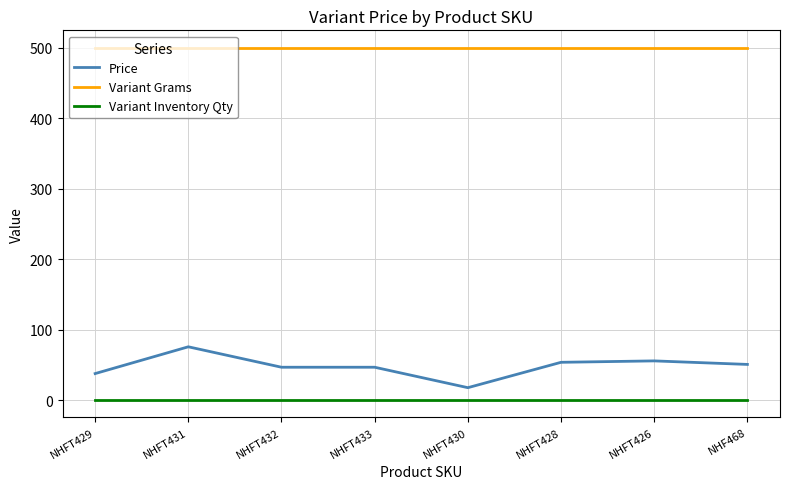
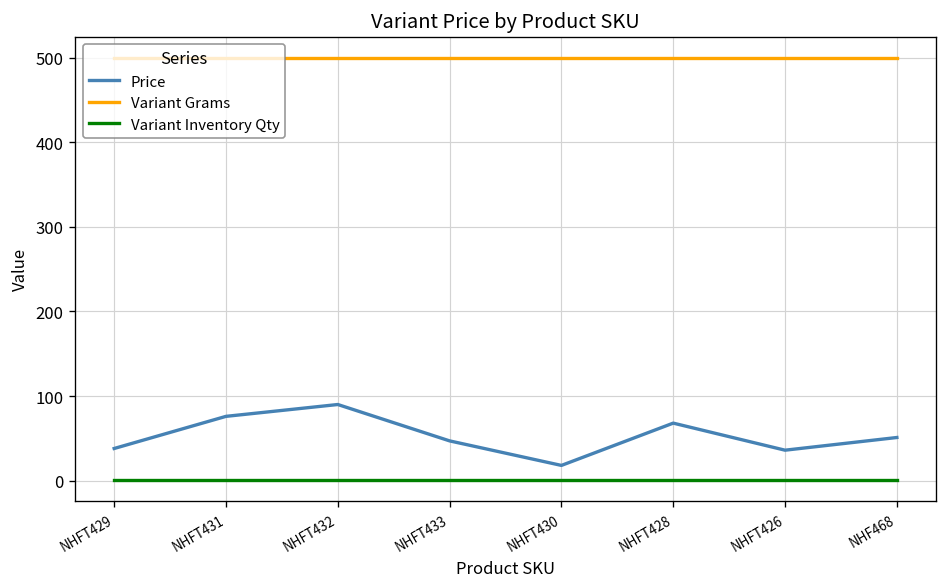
  {
    "Price": {
      "NHFT429": 40,
      "NHFT431": 80,
-     "NHFT432": 50,
+     "NHFT432": 90,
      "NHFT433": 50,
      "NHFT430": 20,
-     "NHFT428": 50,
-     "NHFT426": 60,
+     "NHFT428": 70,
+     "NHFT426": 40,
      "NHF468": 50
    },
    "Variant Grams": {
      "NHFT432": 500,
      "NHFT433": 500,
      "NHFT430": 500,
      "NHFT428": 500,
      "NHFT426": 500,
      "NHF468": 500
    },
    "Variant Inventory Qty": {
      "NHFT429": 0,
      "NHFT431": 0,
      "NHFT432": 0,
      "NHFT433": 0,
      "NHFT430": 0,
      "NHFT428": 0,
      "NHFT426": 0,
      "NHF468": 0
    }
  }
